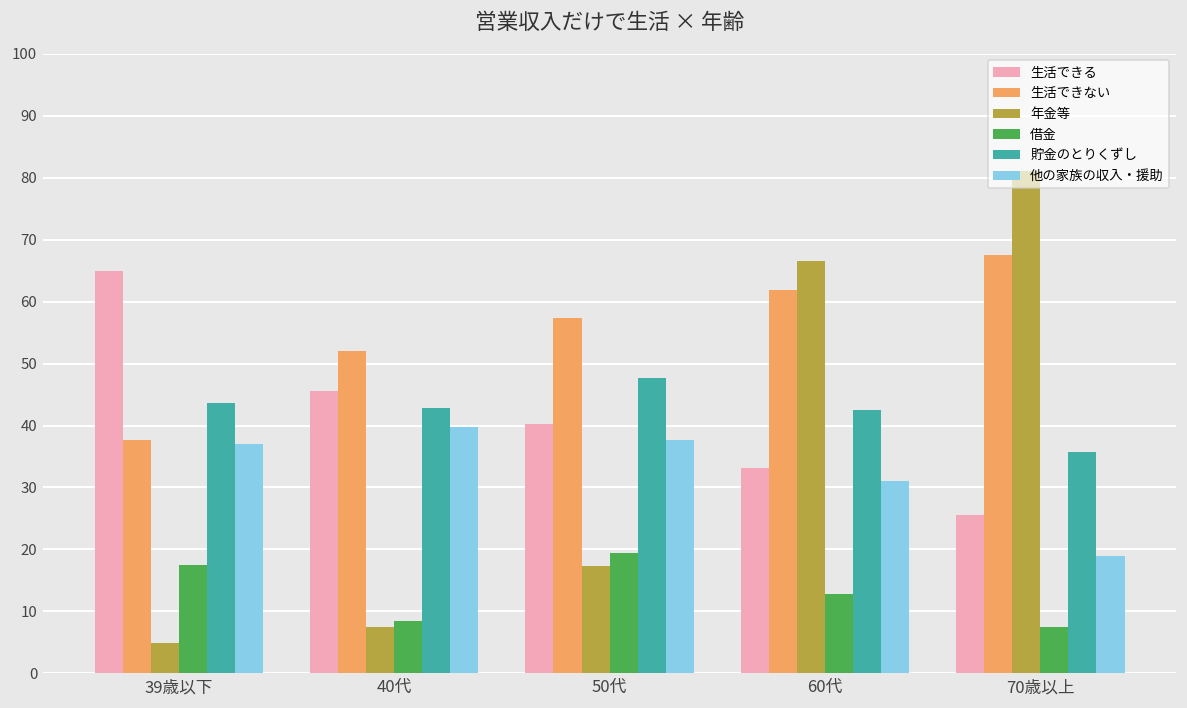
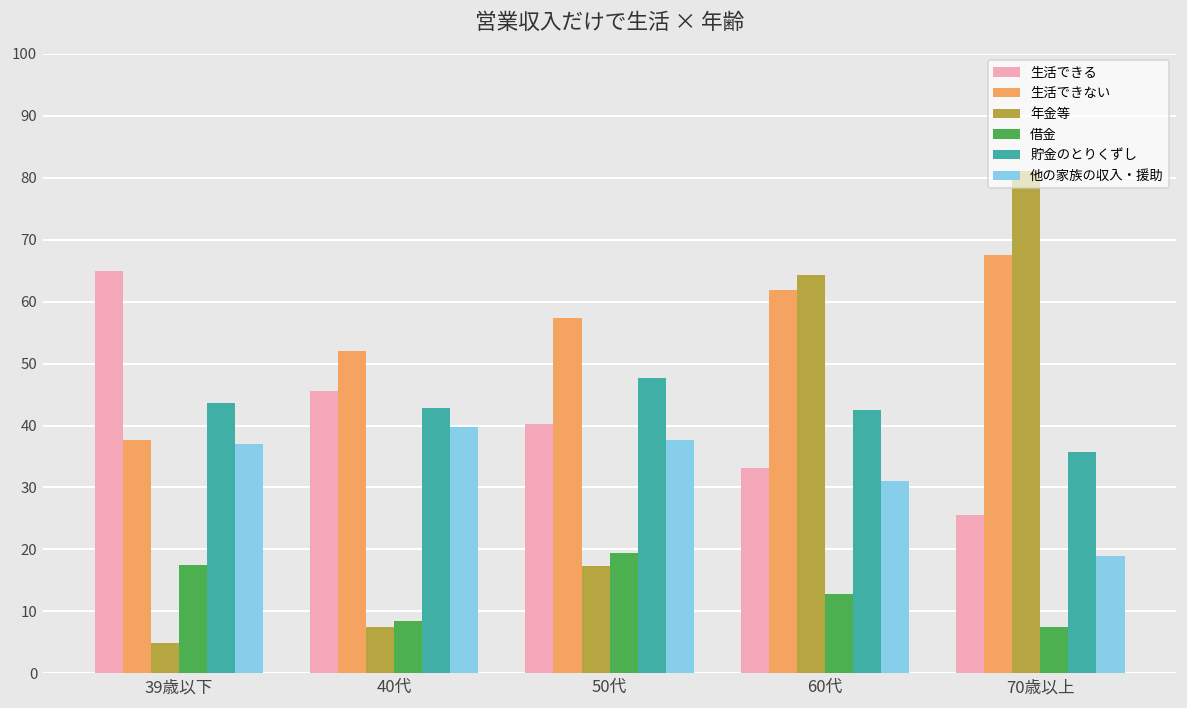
  {
    "生活できる": {
      "39歳以下": 65,
      "40代": 46,
      "50代": 40,
      "60代": 33,
      "70歳以上": 26
    },
    "生活できない": {
      "39歳以下": 38,
      "40代": 52,
      "50代": 57,
      "60代": 62,
      "70歳以上": 68
    },
    "年金等": {
      "39歳以下": 5,
      "40代": 8,
      "50代": 17,
-     "60代": 67
+     "60代": 64
    },
    "借金": {
      "39歳以下": 18,
      "40代": 9,
      "50代": 20,
      "60代": 13,
      "70歳以上": 8
    },
    "貯金のとりくずし": {
      "39歳以下": 44,
      "40代": 43,
      "50代": 48,
      "60代": 43,
      "70歳以上": 36
    },
    "他の家族の収入・援助": {
      "39歳以下": 37,
      "40代": 40,
      "50代": 38,
      "60代": 31,
      "70歳以上": 19
    }
  }
